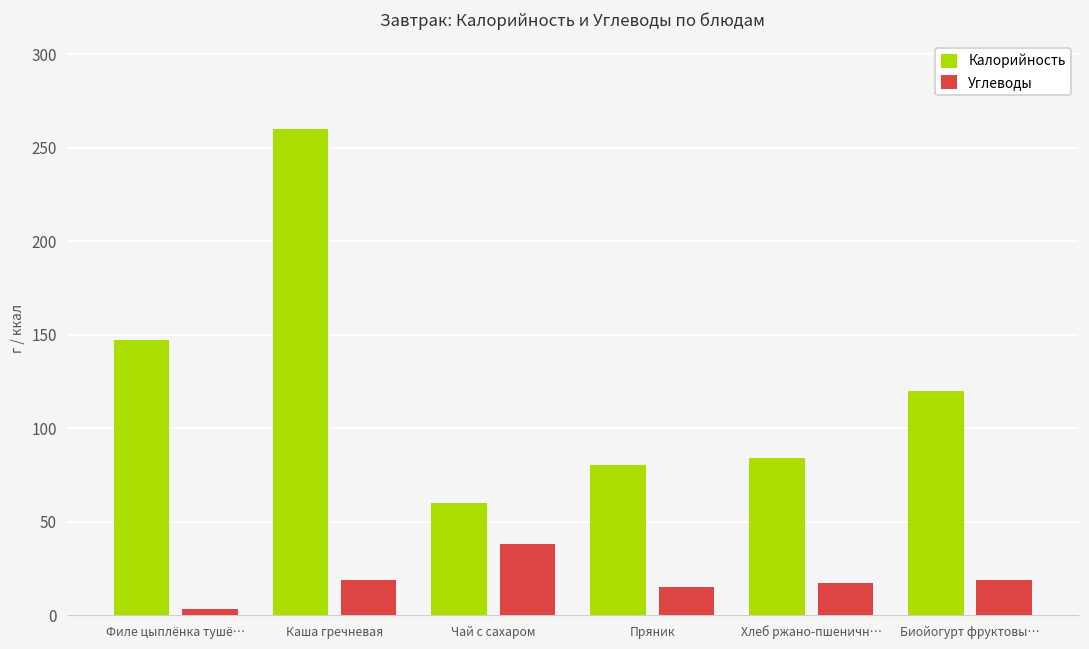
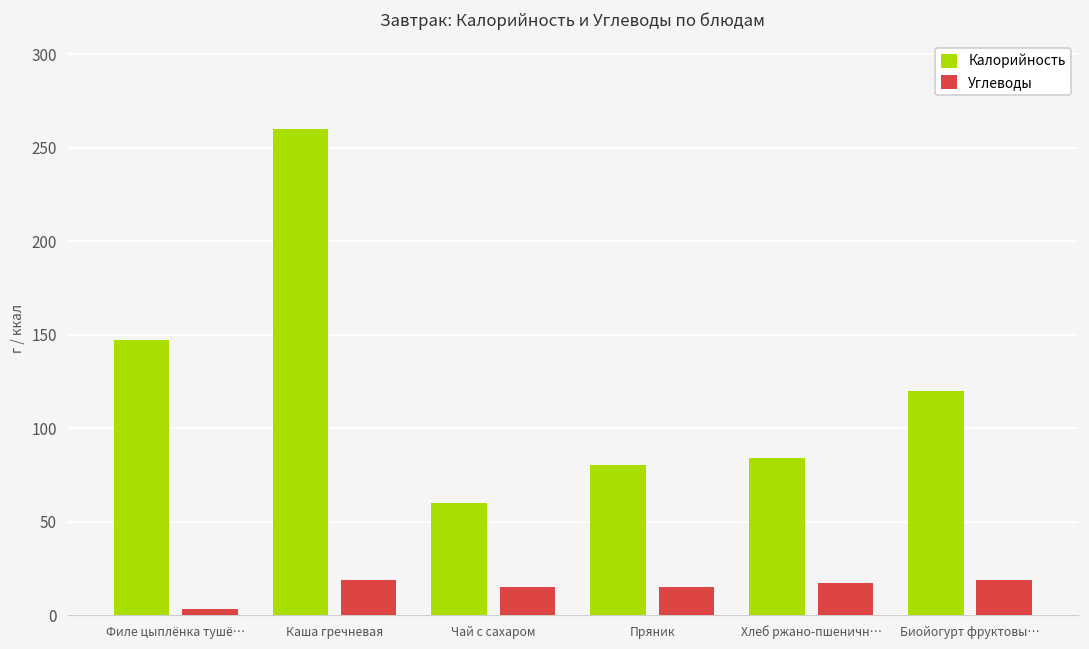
  {
    "Калорийность": {
      "Филе цыплёнка тушё…": 147,
      "Каша гречневая": 260,
      "Чай с сахаром": 60,
      "Пряник": 80,
      "Хлеб ржано-пшеничн…": 84,
      "Биойогурт фруктовы…": 120
    },
    "Углеводы": {
      "Филе цыплёнка тушё…": 3,
      "Каша гречневая": 19,
-     "Чай с сахаром": 38,
+     "Чай с сахаром": 15,
      "Пряник": 15,
      "Хлеб ржано-пшеничн…": 17,
      "Биойогурт фруктовы…": 19
    }
  }
